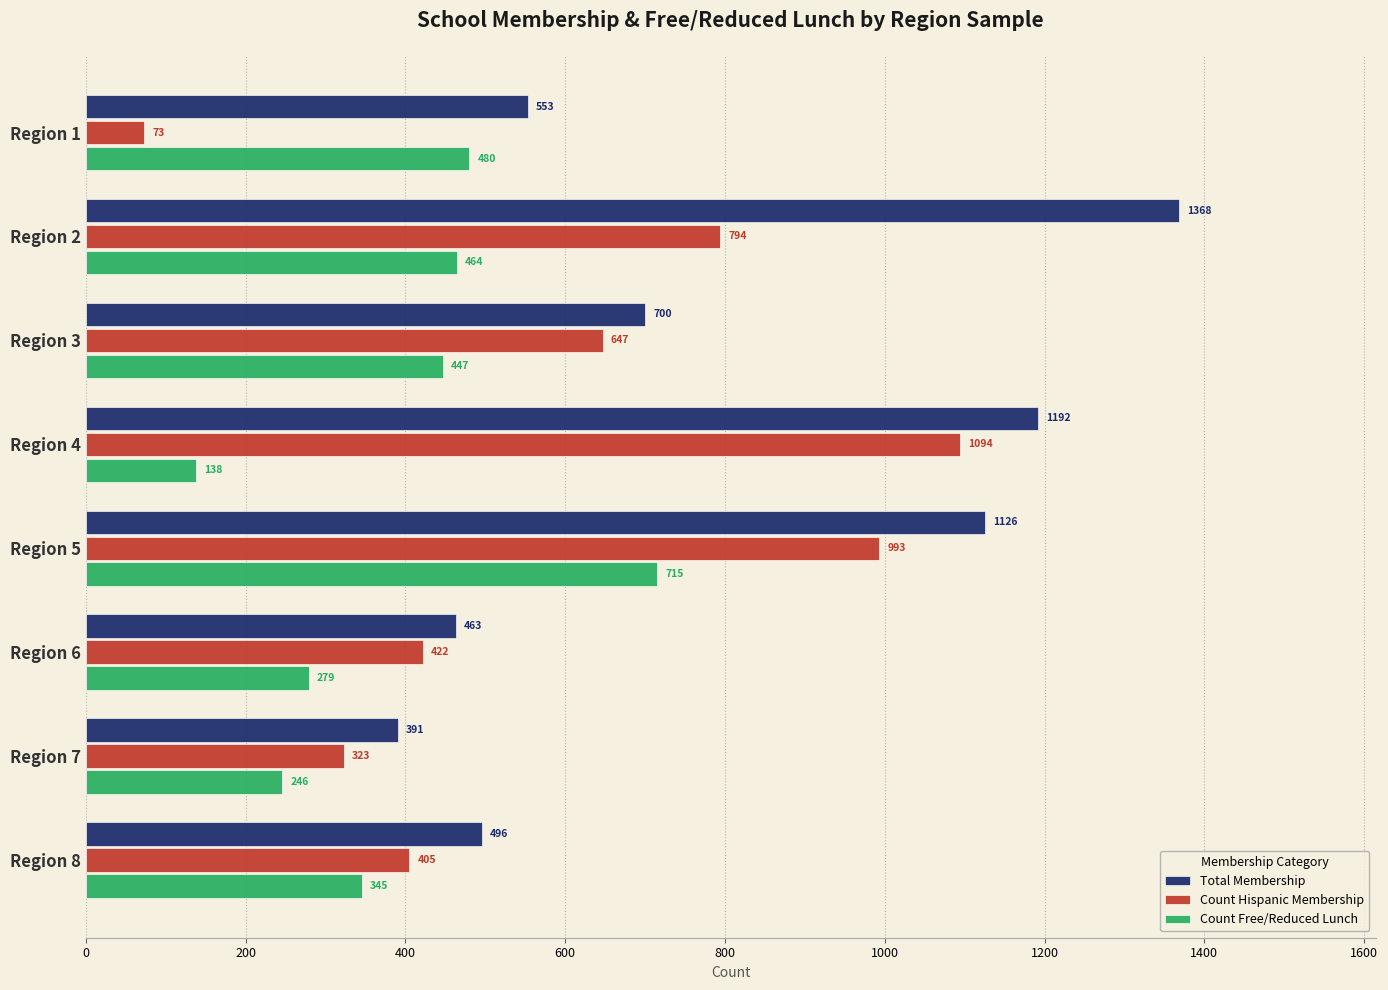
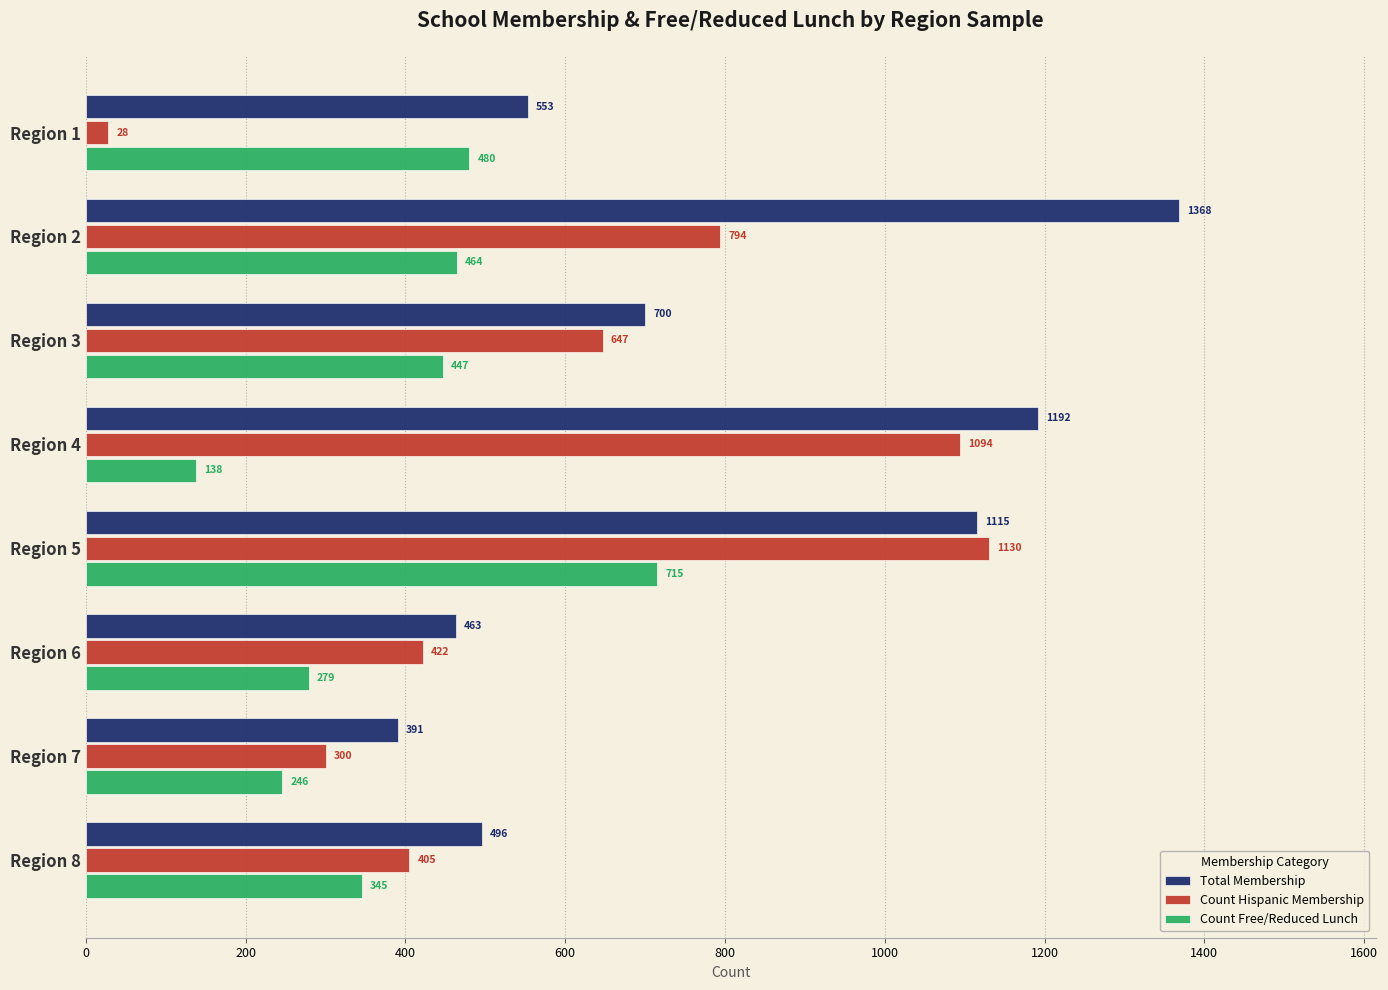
  {
    "Total Membership": {
      "Region 1": 553,
      "Region 2": 1368,
      "Region 3": 700,
      "Region 4": 1192,
-     "Region 5": 1126,
+     "Region 5": 1115,
      "Region 6": 463,
      "Region 7": 391,
      "Region 8": 496
    },
    "Count Hispanic Membership": {
-     "Region 1": 73,
+     "Region 1": 28,
      "Region 2": 794,
      "Region 3": 647,
      "Region 4": 1094,
-     "Region 5": 993,
+     "Region 5": 1130,
      "Region 6": 422,
-     "Region 7": 323,
+     "Region 7": 300,
      "Region 8": 405
    },
    "Count Free/Reduced Lunch": {
      "Region 1": 480,
      "Region 2": 464,
      "Region 3": 447,
      "Region 4": 138,
      "Region 5": 715,
      "Region 6": 279,
      "Region 7": 246,
      "Region 8": 345
    }
  }
